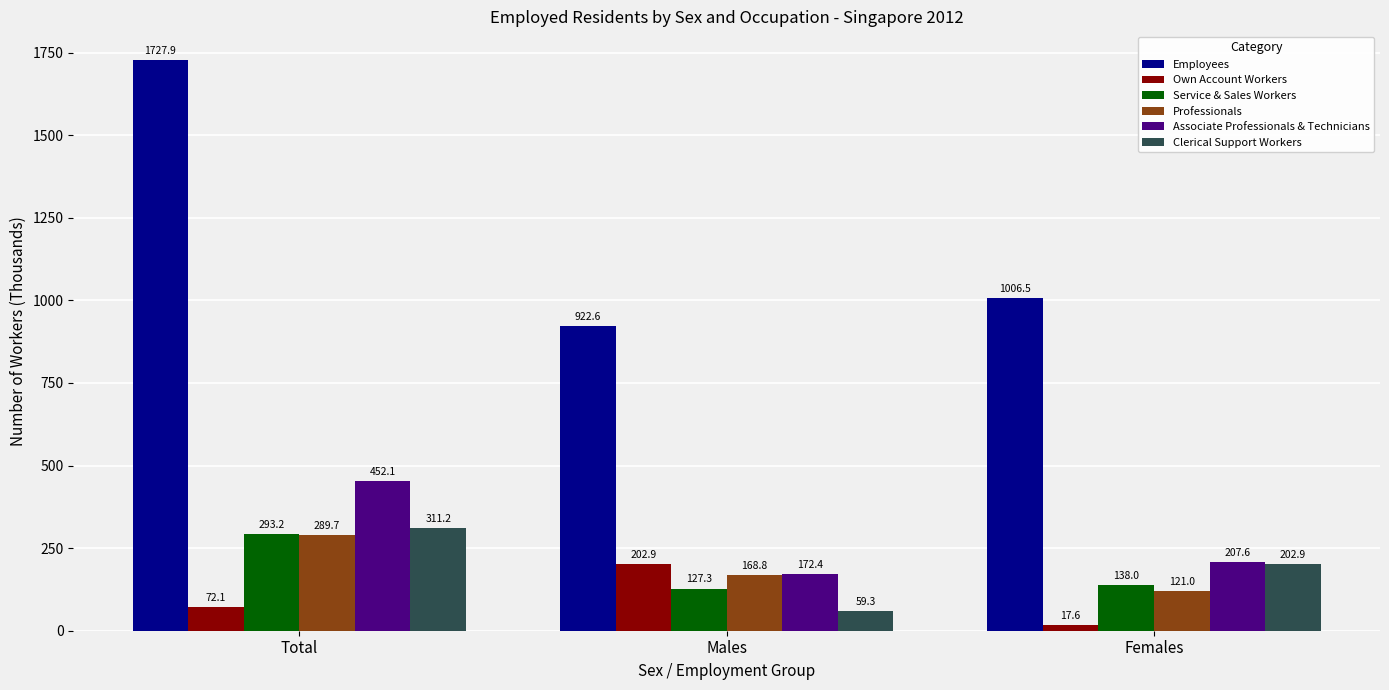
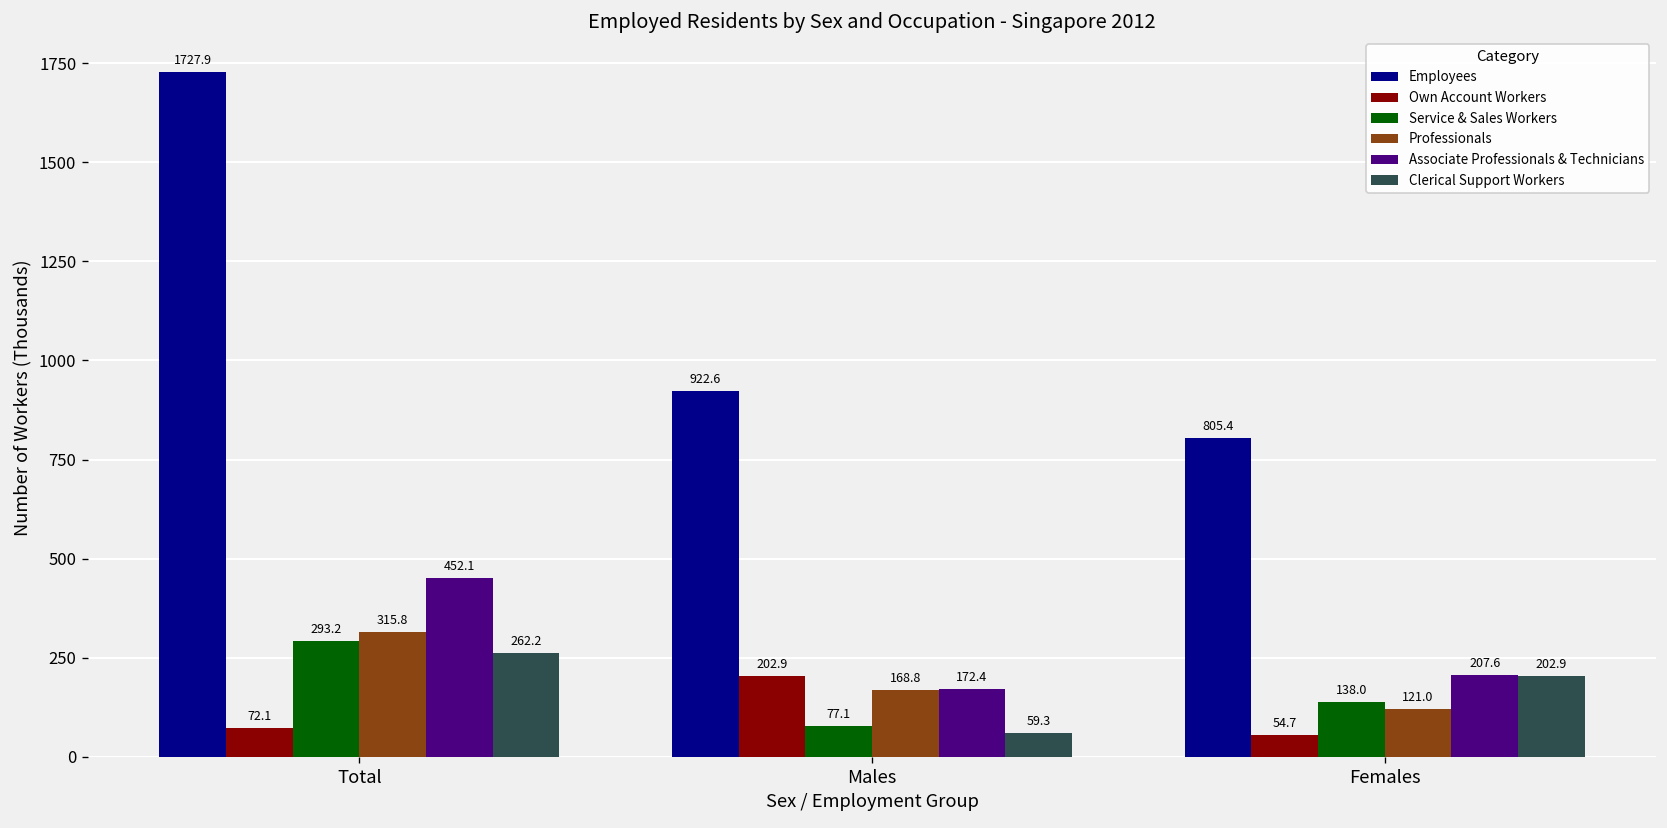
  {
    "Employees": {
      "Total": 1727.9,
      "Males": 922.6,
-     "Females": 1006.5
+     "Females": 805.4
    },
    "Own Account Workers": {
      "Total": 72.1,
      "Males": 202.9,
-     "Females": 17.6
+     "Females": 54.7
    },
    "Service & Sales Workers": {
      "Total": 293.2,
-     "Males": 127.3,
+     "Males": 77.1,
      "Females": 138.0
    },
    "Professionals": {
-     "Total": 289.7,
+     "Total": 315.8,
      "Males": 168.8,
      "Females": 121.0
    },
    "Associate Professionals & Technicians": {
      "Total": 452.1,
      "Males": 172.4,
      "Females": 207.6
    },
    "Clerical Support Workers": {
-     "Total": 311.2,
+     "Total": 262.2,
      "Males": 59.3,
      "Females": 202.9
    }
  }
